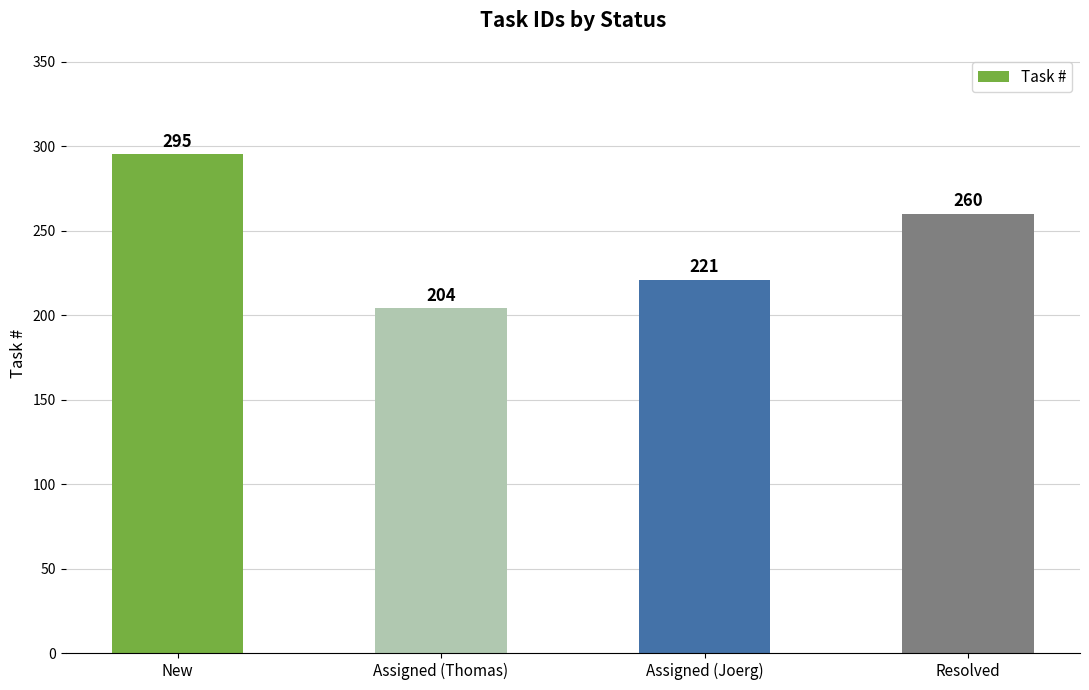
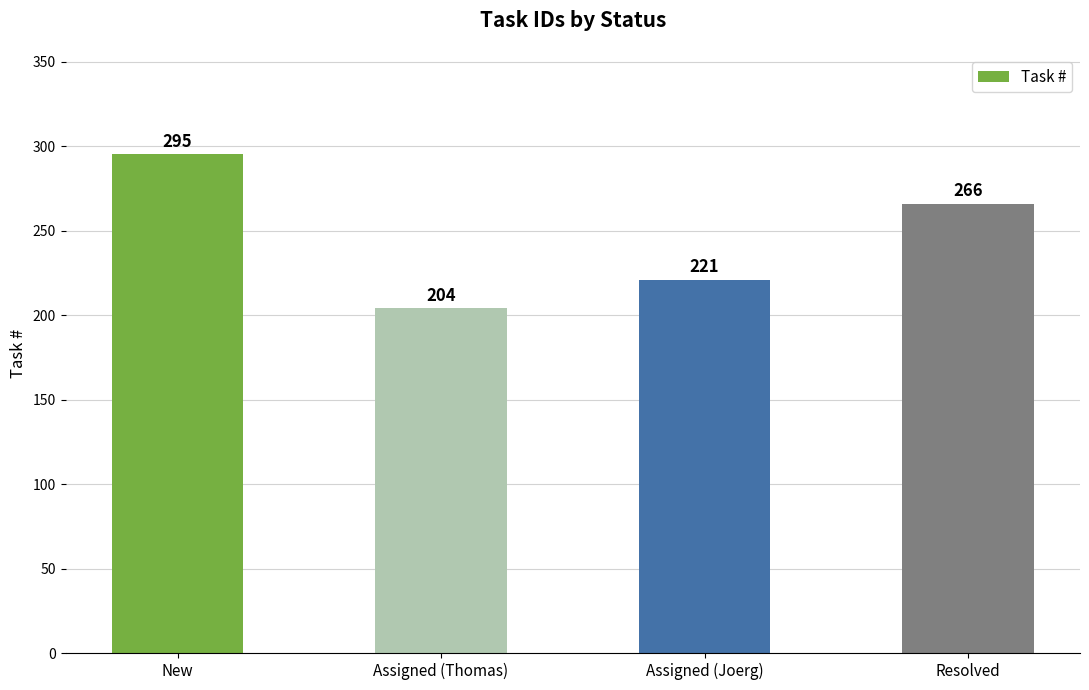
  {
    "New": 295,
    "Assigned (Thomas)": 204,
    "Assigned (Joerg)": 221,
-   "Resolved": 260
+   "Resolved": 266
  }
